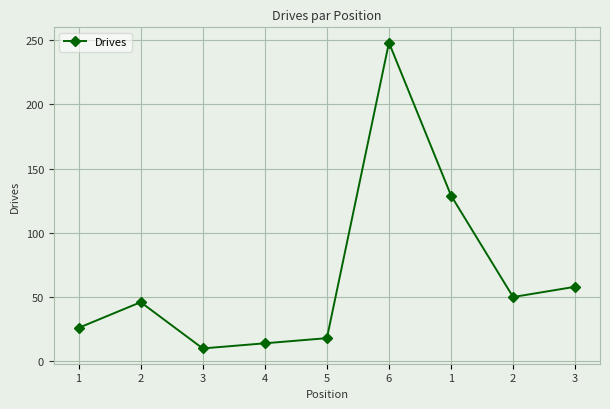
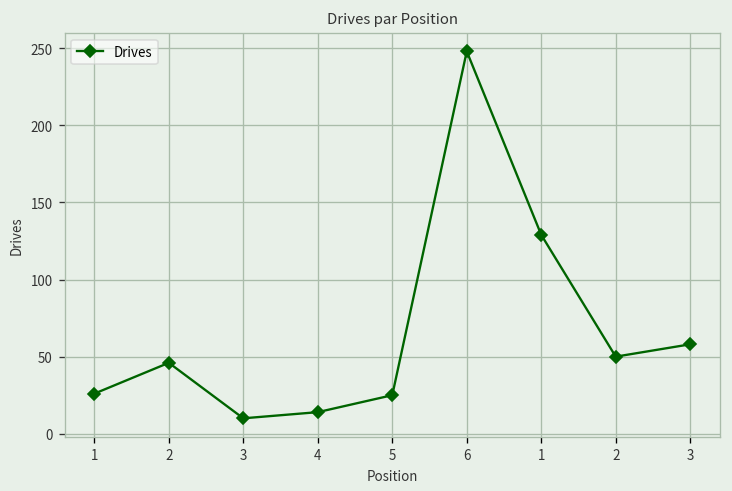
  {
    "4": 14,
-   "5": 18,
+   "5": 25,
    "6": 248
  }
